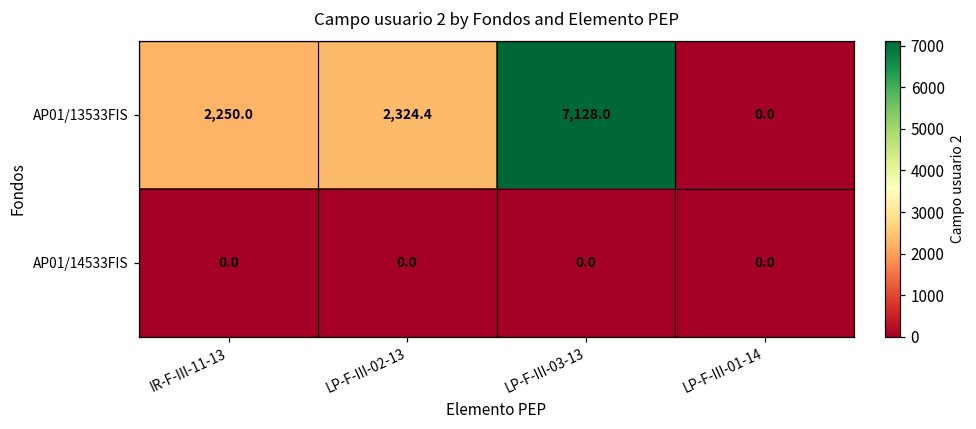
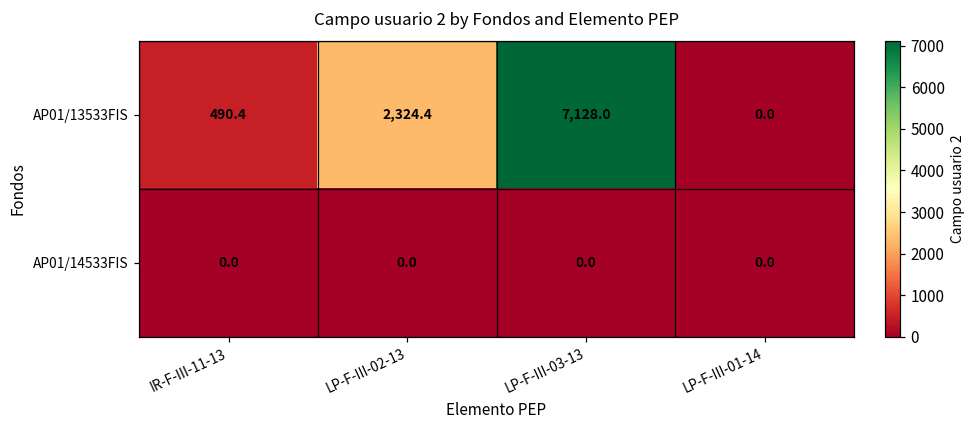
  {
    "AP01/13533FIS": {
-     "IR-F-III-11-13": "2,250.0",
+     "IR-F-III-11-13": "490.4",
      "LP-F-III-02-13": "2,324.4",
      "LP-F-III-03-13": "7,128.0",
      "LP-F-III-01-14": "0.0"
    },
    "AP01/14533FIS": {
      "IR-F-III-11-13": "0.0",
      "LP-F-III-02-13": "0.0",
      "LP-F-III-03-13": "0.0",
      "LP-F-III-01-14": "0.0"
    }
  }
